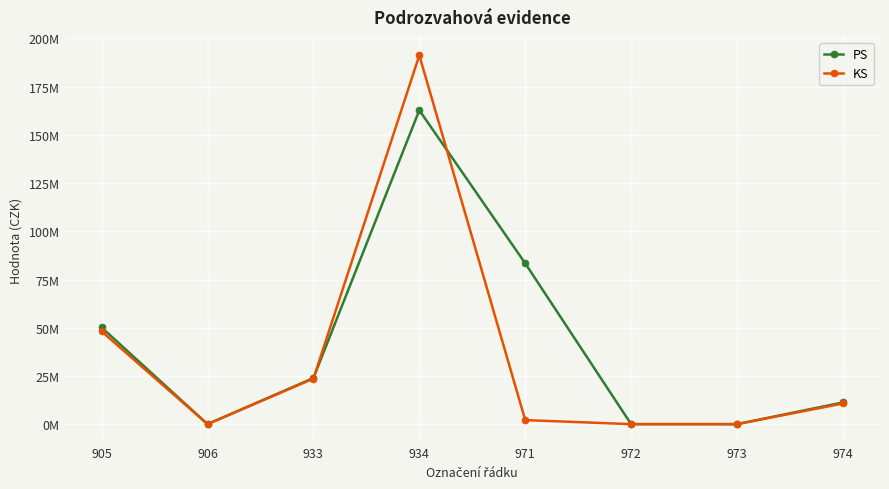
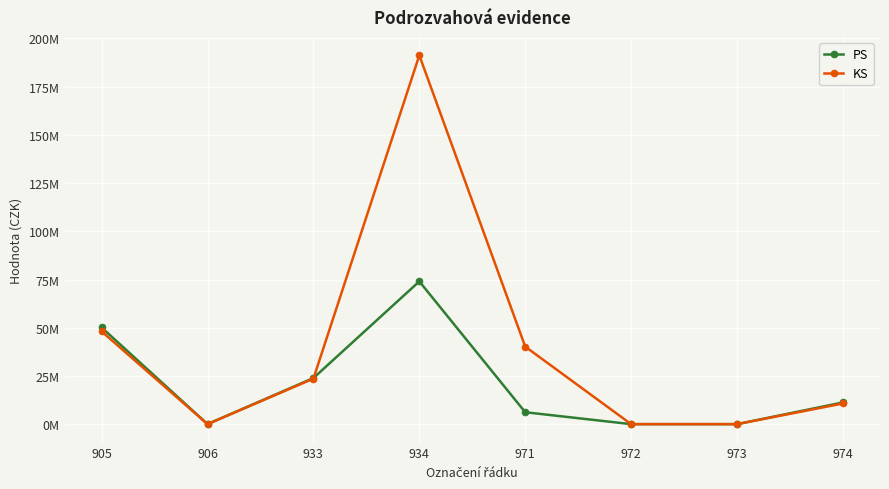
  {
    "PS": {
      "905": 50000000,
-     "934": 163000000,
-     "971": 83000000
+     "934": 74000000,
+     "971": 6000000
    },
    "KS": {
      "905": 48000000,
      "934": 191000000,
-     "971": 2000000
+     "971": 40000000
    }
  }
